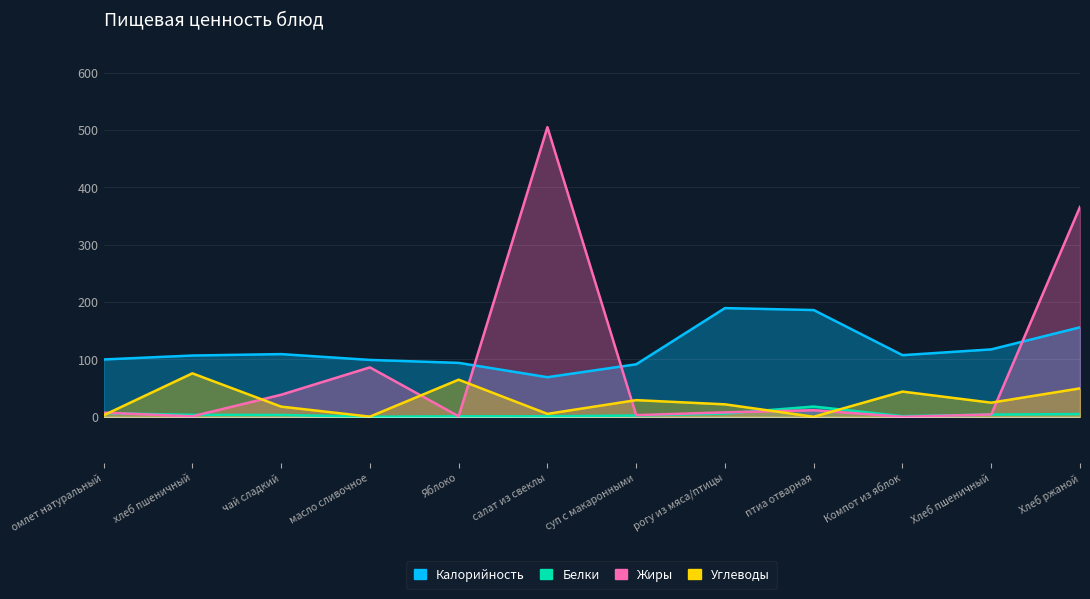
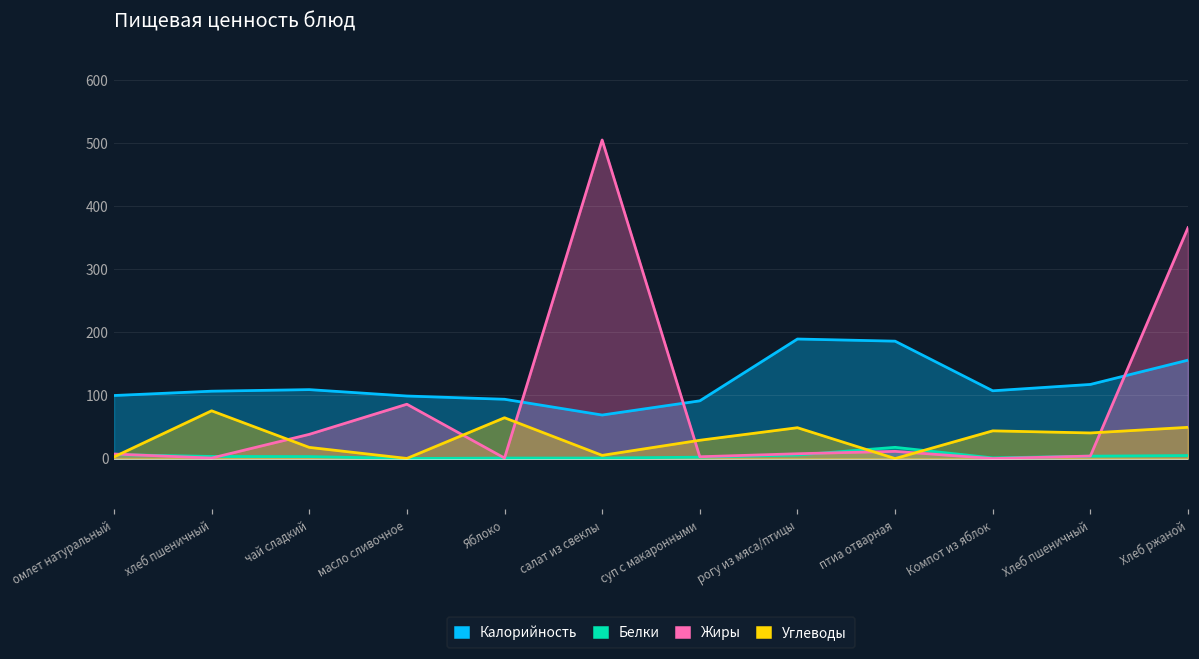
  {
    "Жиры": {
      "чай сладкий": 40,
      "масло сливочное": 90,
      "салат из свеклы": 510,
      "птиа отварная": 10,
      "Хлеб ржаной": 370
    },
    "Углеводы": {
      "хлеб пшеничный": 80,
      "чай сладкий": 20,
      "Яблоко": 60,
      "суп с макаронными": 30,
-     "рогу из мяса/птицы": 20,
+     "рогу из мяса/птицы": 50,
      "птиа отварная": 0,
      "Компот из яблок": 40,
-     "Хлеб пшеничный": 20,
+     "Хлеб пшеничный": 40,
      "Хлеб ржаной": 50
    }
  }
